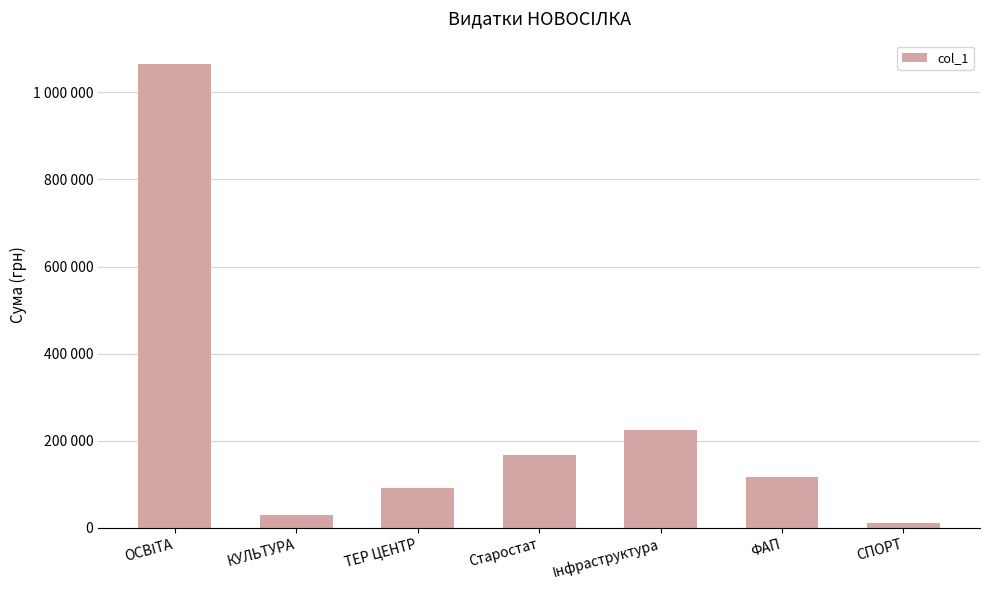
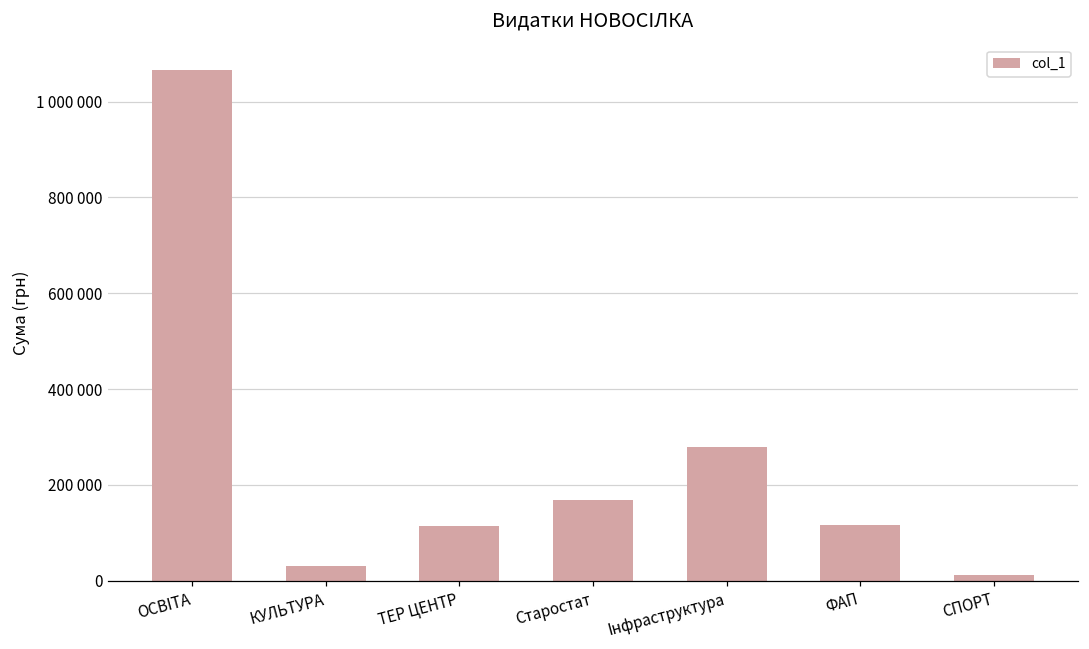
  {
    "ОСВІТА": 1070000,
    "КУЛЬТУРА": 30000,
-   "ТЕР ЦЕНТР": 90000,
+   "ТЕР ЦЕНТР": 110000,
    "Старостат": 170000,
-   "Інфраструктура": 220000,
+   "Інфраструктура": 280000,
    "ФАП": 120000,
    "СПОРТ": 10000
  }
